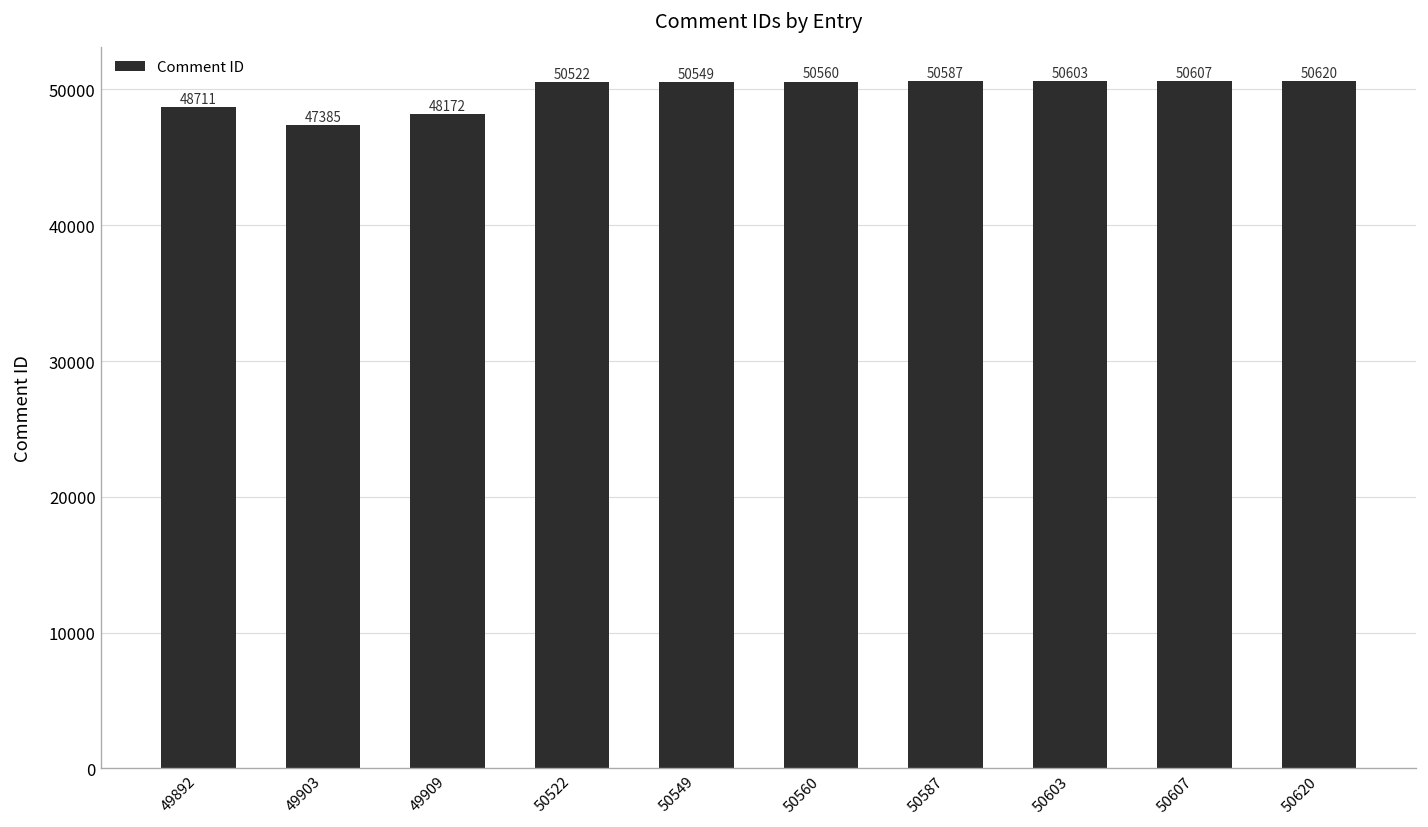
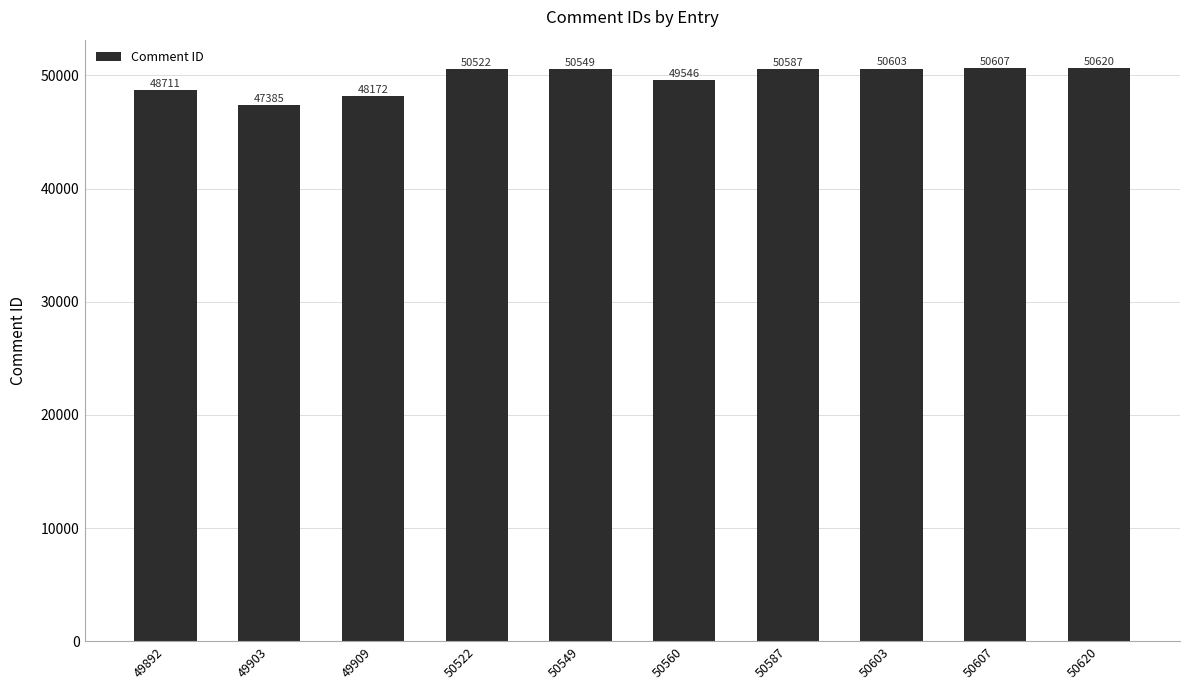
  {
    "49892": 48711,
    "49903": 47385,
    "49909": 48172,
    "50522": 50522,
    "50549": 50549,
-   "50560": 50560,
+   "50560": 49546,
    "50587": 50587,
    "50603": 50603,
    "50607": 50607,
    "50620": 50620
  }
